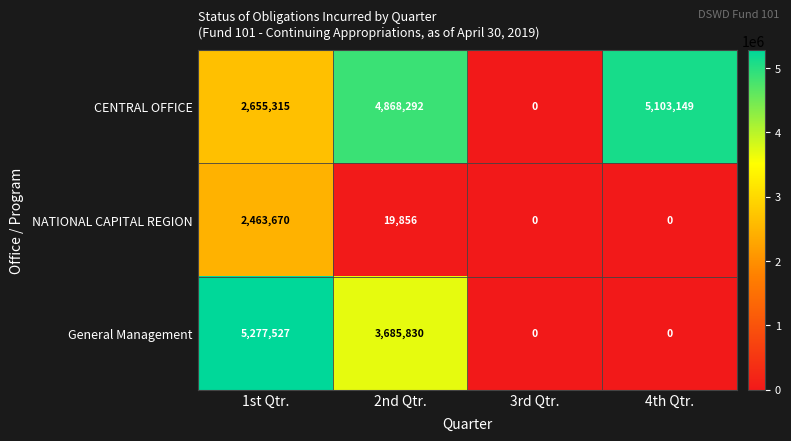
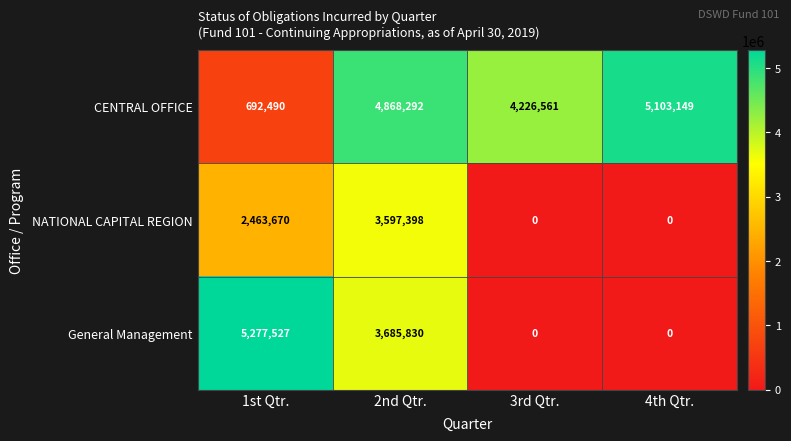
  {
    "CENTRAL OFFICE": {
-     "1st Qtr.": "2,655,315",
+     "1st Qtr.": "692,490",
      "2nd Qtr.": "4,868,292",
-     "3rd Qtr.": "0",
+     "3rd Qtr.": "4,226,561",
      "4th Qtr.": "5,103,149"
    },
    "NATIONAL CAPITAL REGION": {
      "1st Qtr.": "2,463,670",
-     "2nd Qtr.": "19,856",
+     "2nd Qtr.": "3,597,398",
      "3rd Qtr.": "0",
      "4th Qtr.": "0"
    },
    "General Management": {
      "1st Qtr.": "5,277,527",
      "2nd Qtr.": "3,685,830",
      "3rd Qtr.": "0",
      "4th Qtr.": "0"
    }
  }
